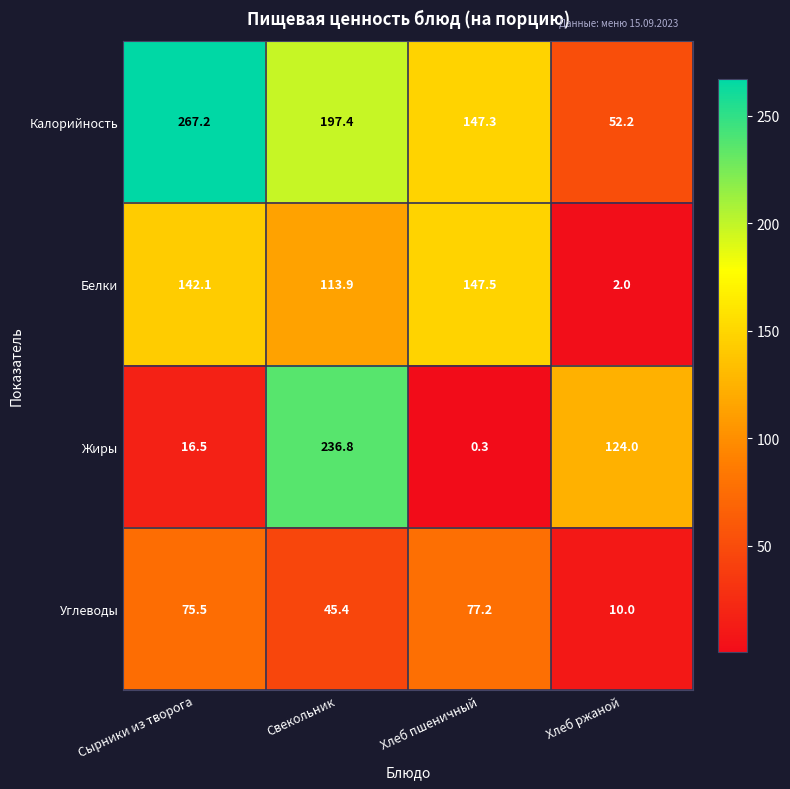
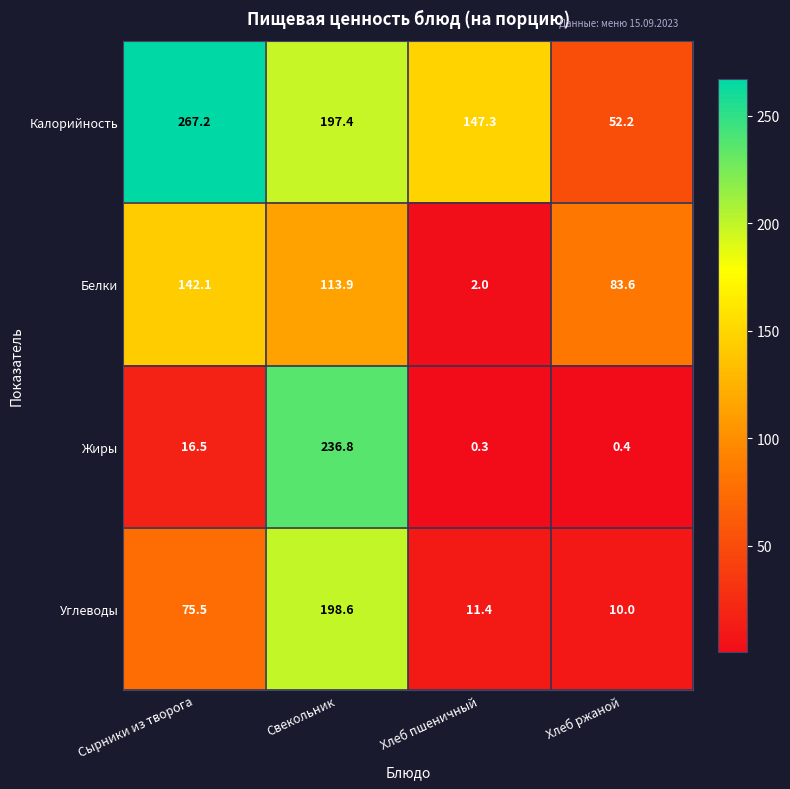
  {
    "Калорийность": {
      "Сырники из творога": 267.2,
      "Свекольник": 197.4,
      "Хлеб пшеничный": 147.3,
      "Хлеб ржаной": 52.2
    },
    "Белки": {
      "Сырники из творога": 142.1,
      "Свекольник": 113.9,
-     "Хлеб пшеничный": 147.5,
-     "Хлеб ржаной": 2.0
+     "Хлеб пшеничный": 2.0,
+     "Хлеб ржаной": 83.6
    },
    "Жиры": {
      "Сырники из творога": 16.5,
      "Свекольник": 236.8,
      "Хлеб пшеничный": 0.3,
-     "Хлеб ржаной": 124.0
+     "Хлеб ржаной": 0.4
    },
    "Углеводы": {
      "Сырники из творога": 75.5,
-     "Свекольник": 45.4,
-     "Хлеб пшеничный": 77.2,
+     "Свекольник": 198.6,
+     "Хлеб пшеничный": 11.4,
      "Хлеб ржаной": 10.0
    }
  }
